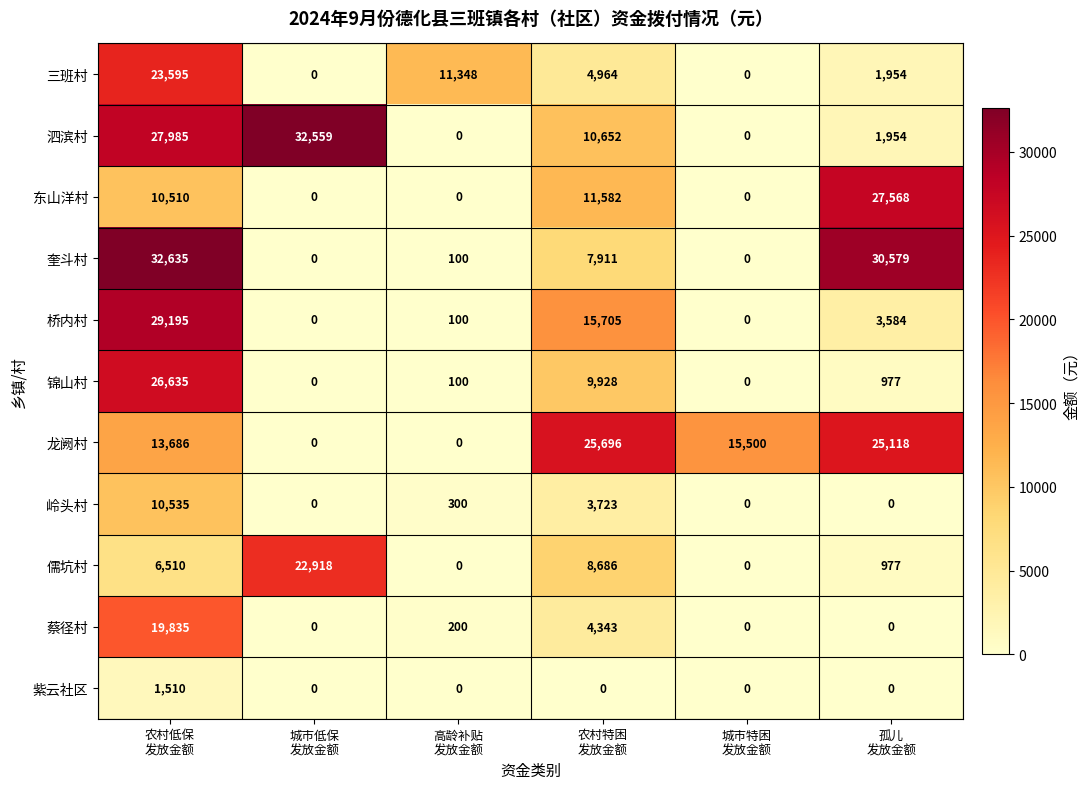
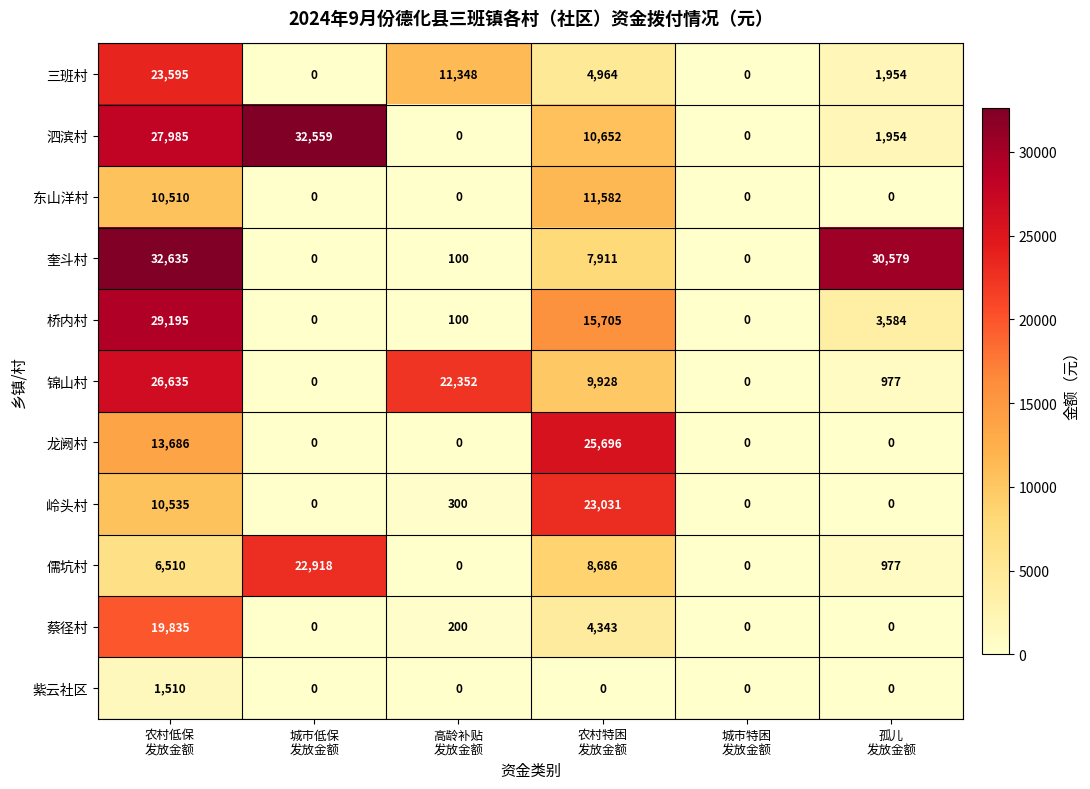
  {
    "三班村": {
      "农村低保 发放金额": "23,595",
      "城市低保 发放金额": "0",
      "高龄补贴 发放金额": "11,348",
      "农村特困 发放金额": "4,964",
      "城市特困 发放金额": "0",
      "孤儿 发放金额": "1,954"
    },
    "泗滨村": {
      "农村低保 发放金额": "27,985",
      "城市低保 发放金额": "32,559",
      "高龄补贴 发放金额": "0",
      "农村特困 发放金额": "10,652",
      "城市特困 发放金额": "0",
      "孤儿 发放金额": "1,954"
    },
    "东山洋村": {
      "农村低保 发放金额": "10,510",
      "城市低保 发放金额": "0",
      "高龄补贴 发放金额": "0",
      "农村特困 发放金额": "11,582",
      "城市特困 发放金额": "0",
-     "孤儿 发放金额": "27,568"
+     "孤儿 发放金额": "0"
    },
    "奎斗村": {
      "农村低保 发放金额": "32,635",
      "城市低保 发放金额": "0",
      "高龄补贴 发放金额": "100",
      "农村特困 发放金额": "7,911",
      "城市特困 发放金额": "0",
      "孤儿 发放金额": "30,579"
    },
    "桥内村": {
      "农村低保 发放金额": "29,195",
      "城市低保 发放金额": "0",
      "高龄补贴 发放金额": "100",
      "农村特困 发放金额": "15,705",
      "城市特困 发放金额": "0",
      "孤儿 发放金额": "3,584"
    },
    "锦山村": {
      "农村低保 发放金额": "26,635",
      "城市低保 发放金额": "0",
-     "高龄补贴 发放金额": "100",
+     "高龄补贴 发放金额": "22,352",
      "农村特困 发放金额": "9,928",
      "城市特困 发放金额": "0",
      "孤儿 发放金额": "977"
    },
    "龙阙村": {
      "农村低保 发放金额": "13,686",
      "城市低保 发放金额": "0",
      "高龄补贴 发放金额": "0",
      "农村特困 发放金额": "25,696",
-     "城市特困 发放金额": "15,500",
-     "孤儿 发放金额": "25,118"
+     "城市特困 发放金额": "0",
+     "孤儿 发放金额": "0"
    },
    "岭头村": {
      "农村低保 发放金额": "10,535",
      "城市低保 发放金额": "0",
      "高龄补贴 发放金额": "300",
-     "农村特困 发放金额": "3,723",
+     "农村特困 发放金额": "23,031",
      "城市特困 发放金额": "0",
      "孤儿 发放金额": "0"
    },
    "儒坑村": {
      "农村低保 发放金额": "6,510",
      "城市低保 发放金额": "22,918",
      "高龄补贴 发放金额": "0",
      "农村特困 发放金额": "8,686",
      "城市特困 发放金额": "0",
      "孤儿 发放金额": "977"
    },
    "蔡径村": {
      "农村低保 发放金额": "19,835",
      "城市低保 发放金额": "0",
      "高龄补贴 发放金额": "200",
      "农村特困 发放金额": "4,343",
      "城市特困 发放金额": "0",
      "孤儿 发放金额": "0"
    },
    "紫云社区": {
      "农村低保 发放金额": "1,510",
      "城市低保 发放金额": "0",
      "高龄补贴 发放金额": "0",
      "农村特困 发放金额": "0",
      "城市特困 发放金额": "0",
      "孤儿 发放金额": "0"
    }
  }
